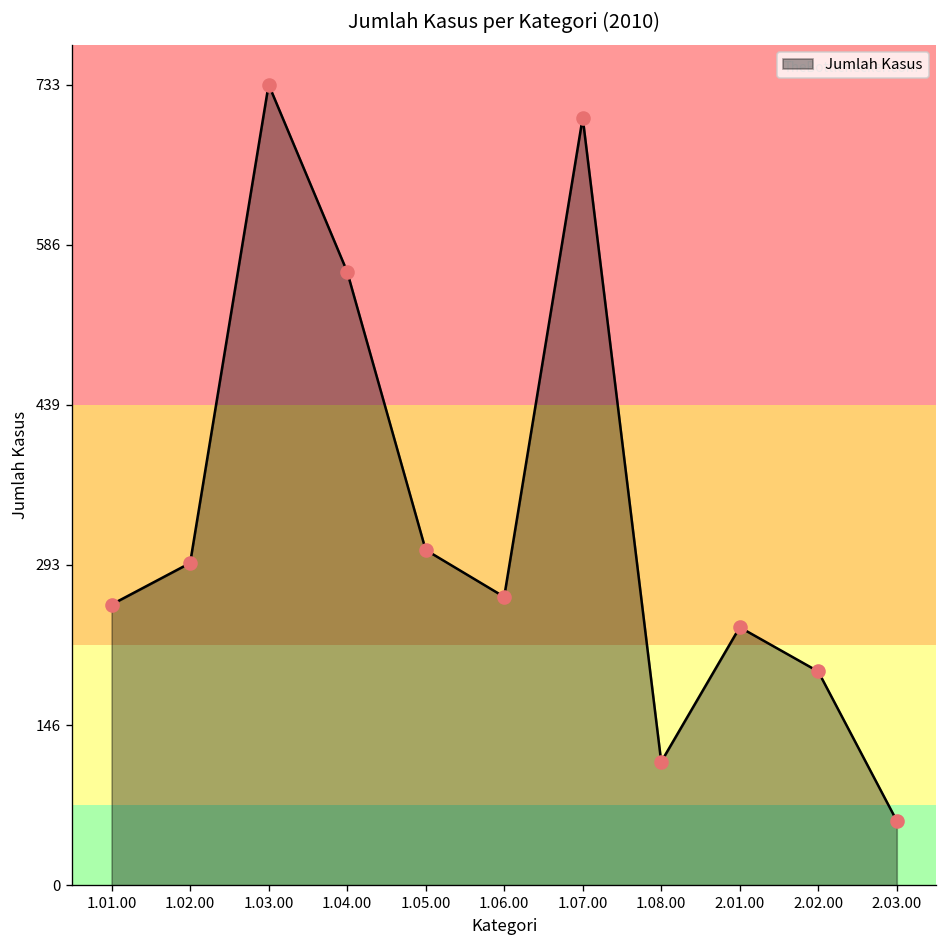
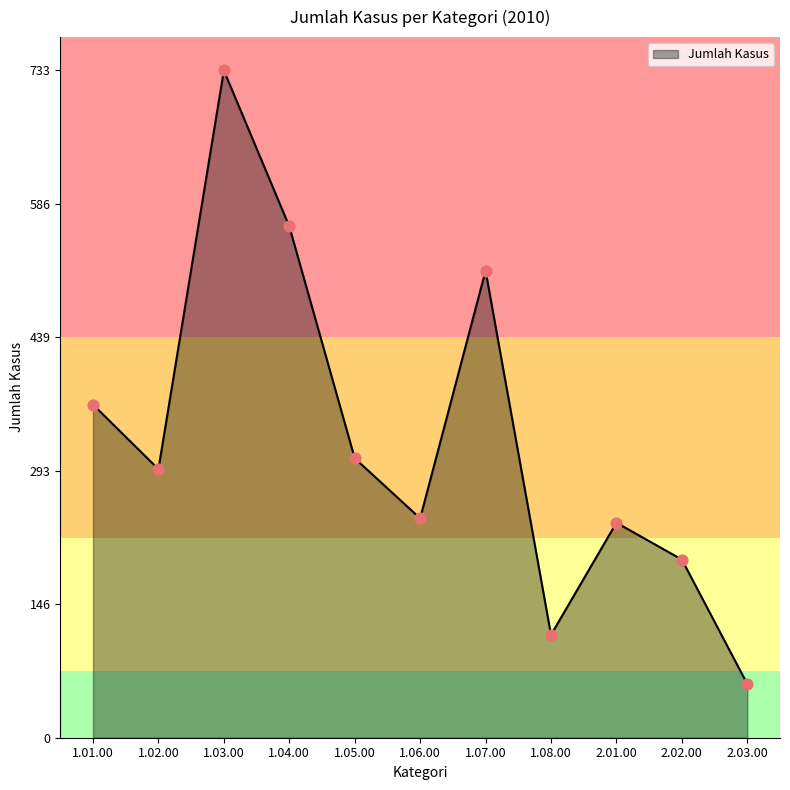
  {
-   "1.01.00": 260,
+   "1.01.00": 370,
    "1.02.00": 300,
    "1.03.00": 730,
    "1.04.00": 560,
    "1.05.00": 310,
-   "1.06.00": 260,
-   "1.07.00": 700,
+   "1.06.00": 240,
+   "1.07.00": 510,
    "1.08.00": 110,
    "2.01.00": 240,
    "2.02.00": 200,
    "2.03.00": 60
  }
